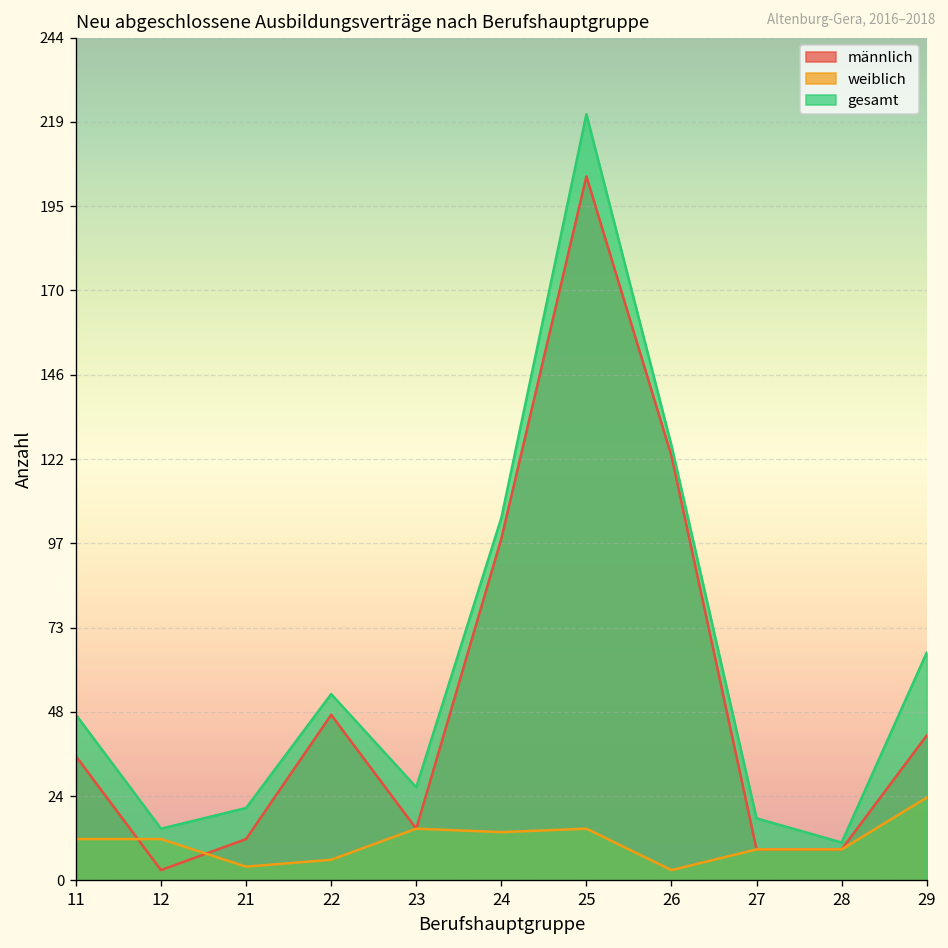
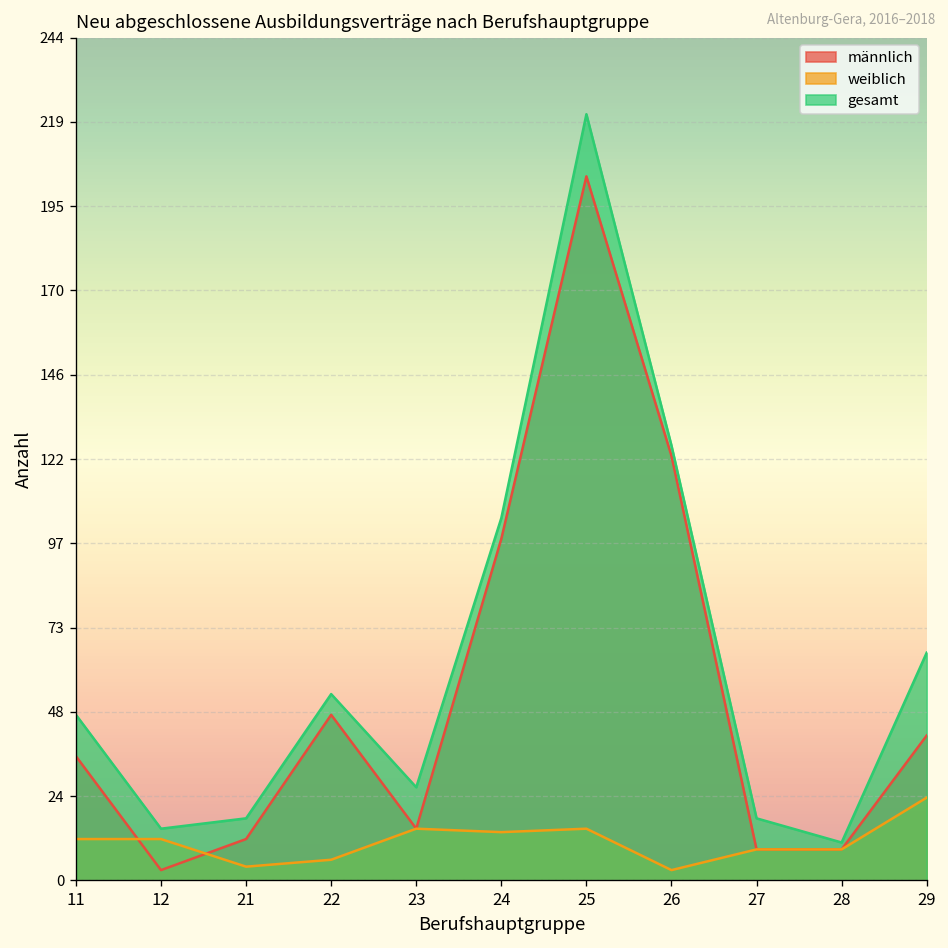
  {
    "männlich": {
      "11": 36,
      "12": 3,
      "21": 12,
      "22": 48,
      "24": 99,
      "25": 204,
      "26": 123,
      "29": 42
    },
    "weiblich": {
      "11": 12,
      "12": 12,
      "21": 4,
      "22": 6,
      "24": 14,
      "25": 15,
      "26": 3,
      "29": 24
    },
    "gesamt": {
      "11": 48,
      "12": 15,
-     "21": 21,
+     "21": 18,
      "22": 54,
      "23": 27,
      "24": 105,
      "25": 222,
      "26": 126,
      "27": 18,
      "28": 11,
      "29": 66
    }
  }
